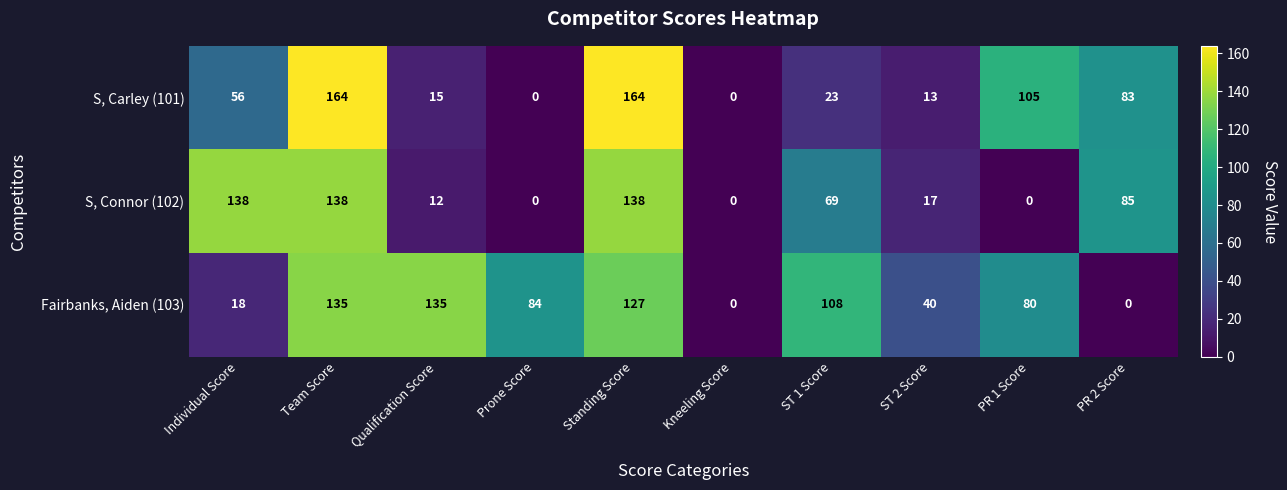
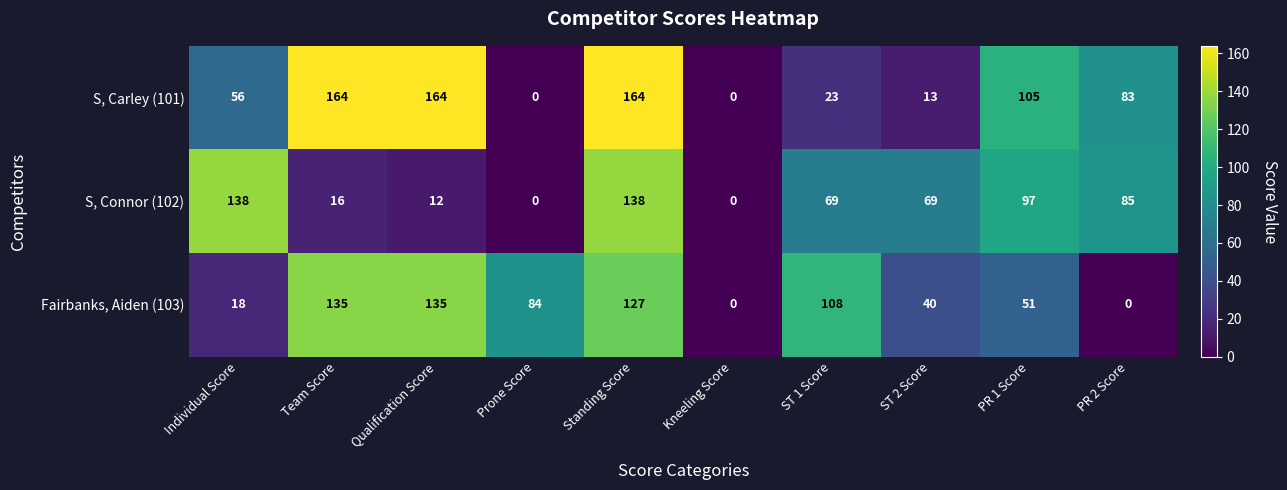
  {
    "S, Carley (101)": {
      "Individual Score": 56,
      "Team Score": 164,
-     "Qualification Score": 15,
+     "Qualification Score": 164,
      "Prone Score": 0,
      "Standing Score": 164,
      "Kneeling Score": 0,
      "ST 1 Score": 23,
      "ST 2 Score": 13,
      "PR 1 Score": 105,
      "PR 2 Score": 83
    },
    "S, Connor (102)": {
      "Individual Score": 138,
-     "Team Score": 138,
+     "Team Score": 16,
      "Qualification Score": 12,
      "Prone Score": 0,
      "Standing Score": 138,
      "Kneeling Score": 0,
      "ST 1 Score": 69,
-     "ST 2 Score": 17,
-     "PR 1 Score": 0,
+     "ST 2 Score": 69,
+     "PR 1 Score": 97,
      "PR 2 Score": 85
    },
    "Fairbanks, Aiden (103)": {
      "Individual Score": 18,
      "Team Score": 135,
      "Qualification Score": 135,
      "Prone Score": 84,
      "Standing Score": 127,
      "Kneeling Score": 0,
      "ST 1 Score": 108,
      "ST 2 Score": 40,
-     "PR 1 Score": 80,
+     "PR 1 Score": 51,
      "PR 2 Score": 0
    }
  }
